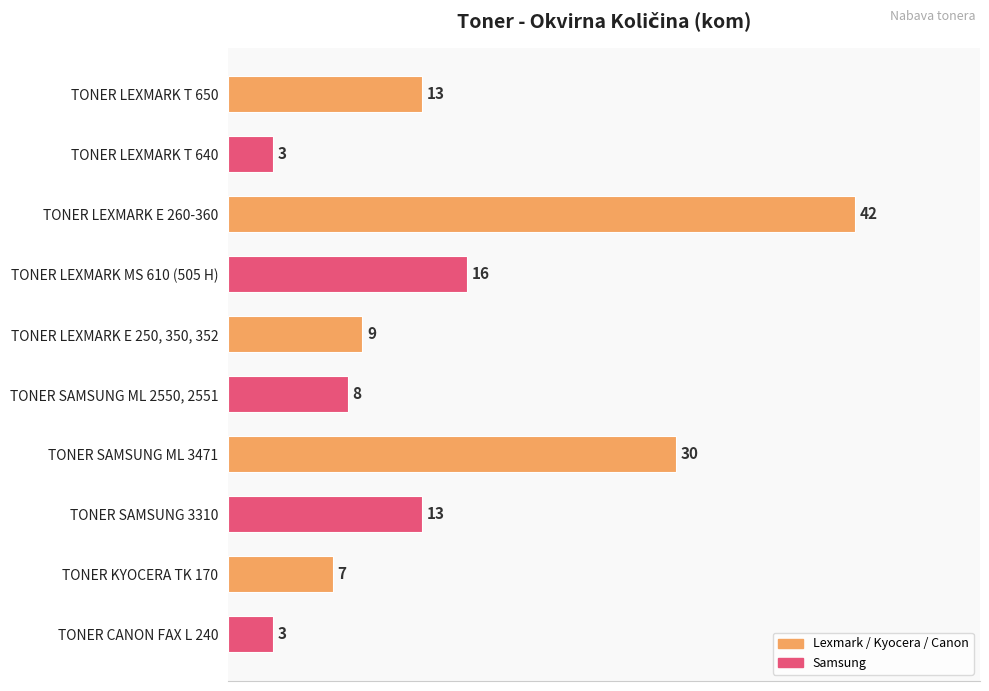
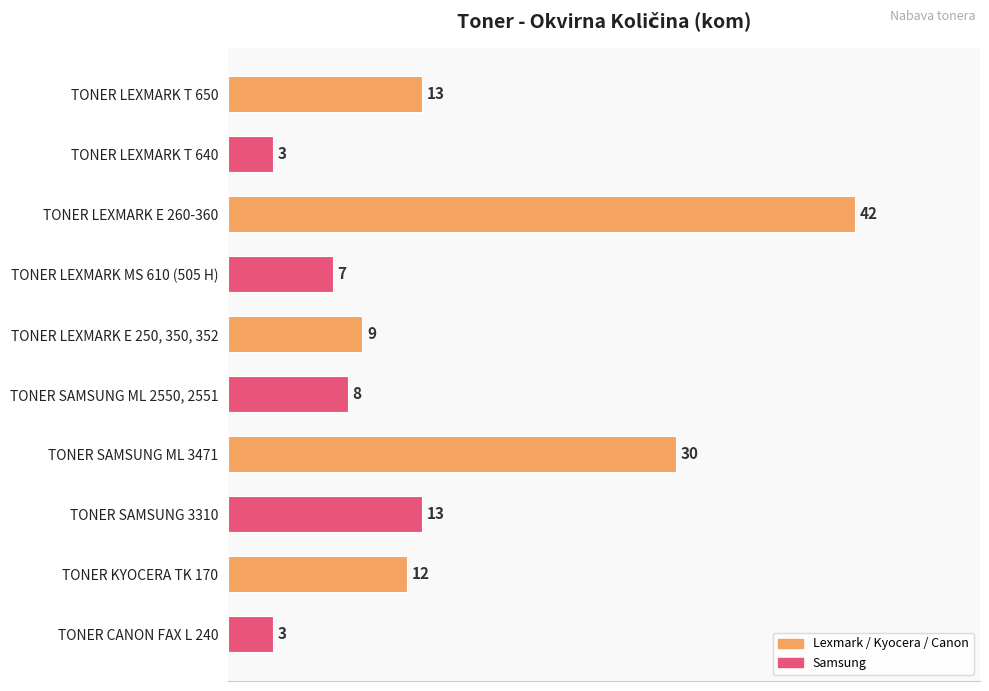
  {
    "TONER LEXMARK T 650": 13,
    "TONER LEXMARK T 640": 3,
    "TONER LEXMARK E 260-360": 42,
-   "TONER LEXMARK MS 610 (505 H)": 16,
+   "TONER LEXMARK MS 610 (505 H)": 7,
    "TONER LEXMARK E 250, 350, 352": 9,
    "TONER SAMSUNG ML 2550, 2551": 8,
    "TONER SAMSUNG ML 3471": 30,
    "TONER SAMSUNG 3310": 13,
-   "TONER KYOCERA TK 170": 7,
+   "TONER KYOCERA TK 170": 12,
    "TONER CANON FAX L 240": 3
  }
